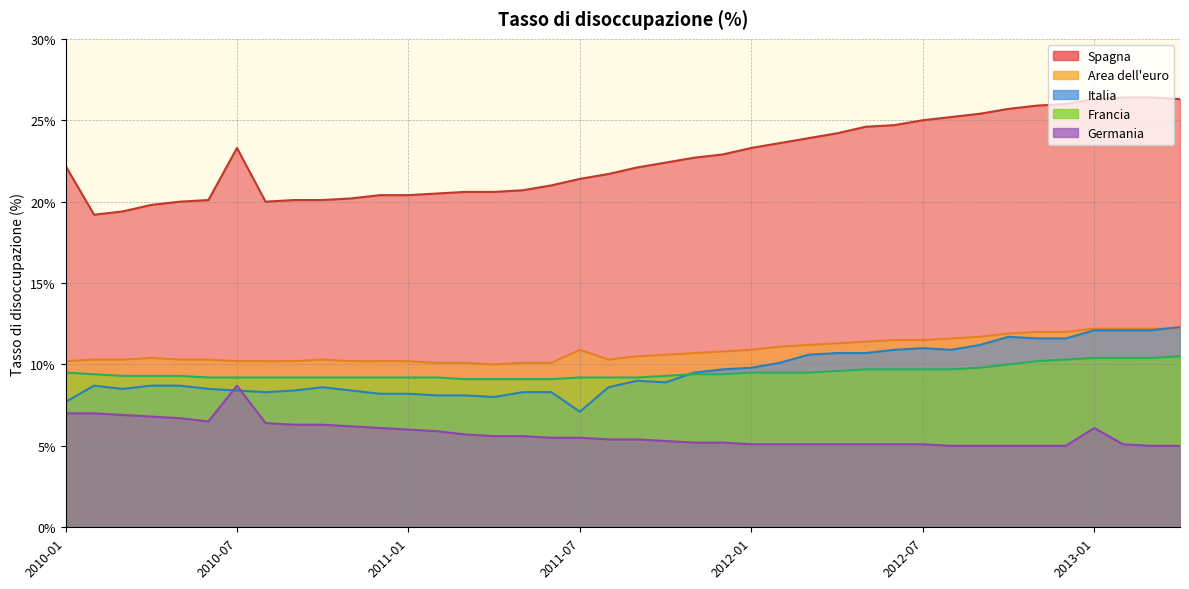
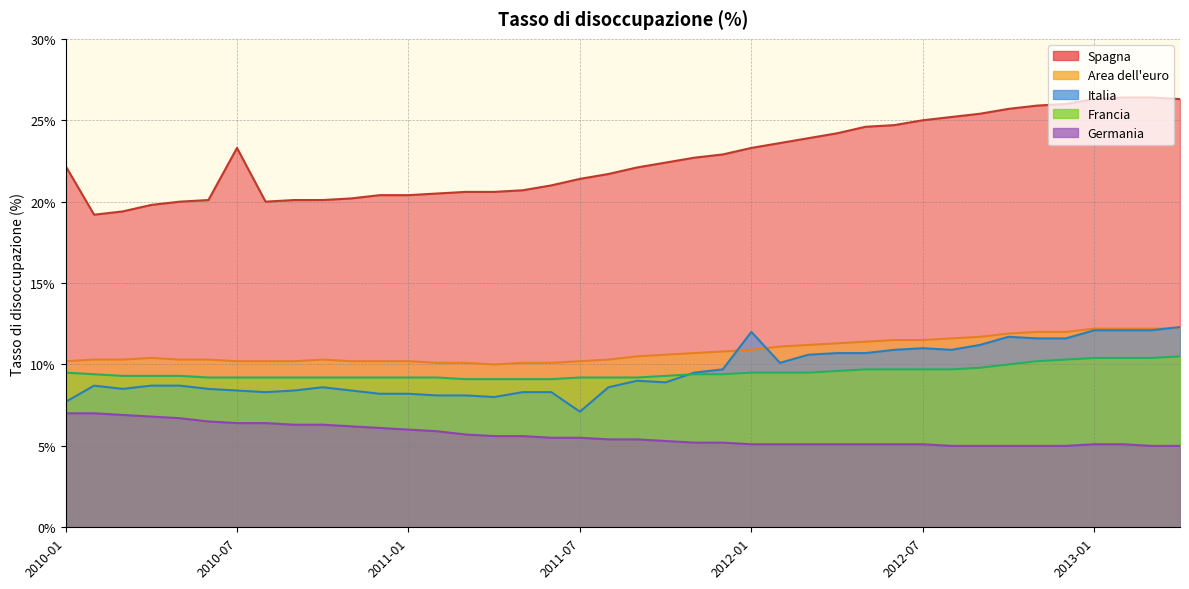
  {
    "Spagna": {
      "2010-01": "22.2%",
      "2010-07": "23.3%",
      "2011-01": "20.4%",
      "2011-07": "21.4%",
      "2012-01": "23.3%",
      "2012-07": "25.0%"
    },
    "Area dell'euro": {
      "2010-01": "10.2%",
      "2010-07": "10.2%",
      "2011-01": "10.2%",
-     "2011-07": "10.9%",
+     "2011-07": "10.2%",
      "2012-01": "10.9%",
      "2012-07": "11.5%"
    },
    "Italia": {
      "2010-01": "7.7%",
      "2010-07": "8.4%",
      "2011-01": "8.2%",
      "2011-07": "7.1%",
-     "2012-01": "9.8%",
+     "2012-01": "12.0%",
      "2012-07": "11.0%"
    },
    "Francia": {
      "2010-01": "9.5%",
      "2010-07": "9.2%",
      "2011-01": "9.2%",
      "2011-07": "9.2%",
      "2012-01": "9.5%",
      "2012-07": "9.7%",
      "2013-01": "10.4%"
    },
    "Germania": {
      "2010-01": "7.0%",
-     "2010-07": "8.7%",
+     "2010-07": "6.4%",
      "2011-01": "6.0%",
      "2011-07": "5.5%",
      "2012-01": "5.1%",
      "2012-07": "5.1%",
-     "2013-01": "6.1%"
+     "2013-01": "5.1%"
    }
  }
